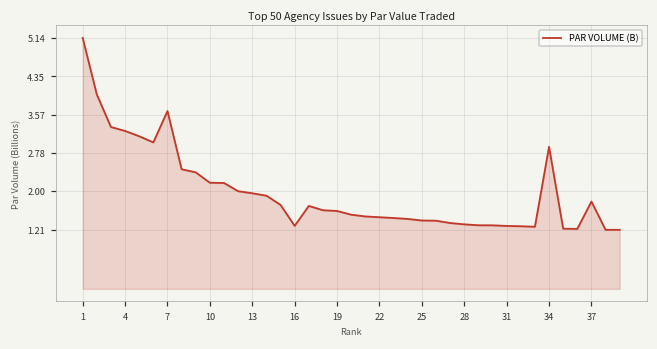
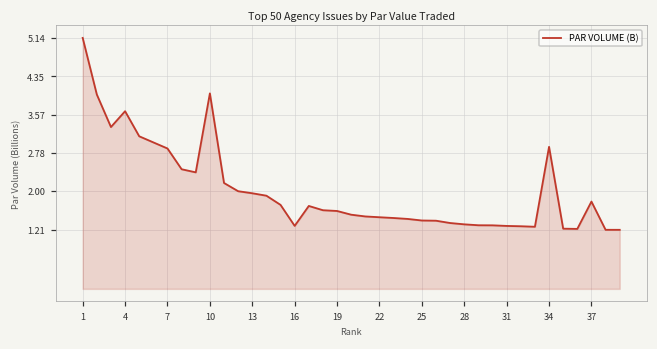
  {
    "1": 5.1,
-   "4": 3.2,
-   "7": 3.6,
-   "10": 2.2,
+   "4": 3.6,
+   "7": 2.9,
+   "10": 4.0,
    "13": 2.0,
    "16": 1.3,
    "19": 1.6,
    "22": 1.5,
    "25": 1.4,
    "28": 1.3,
    "31": 1.3,
    "34": 2.9,
    "37": 1.8
  }
